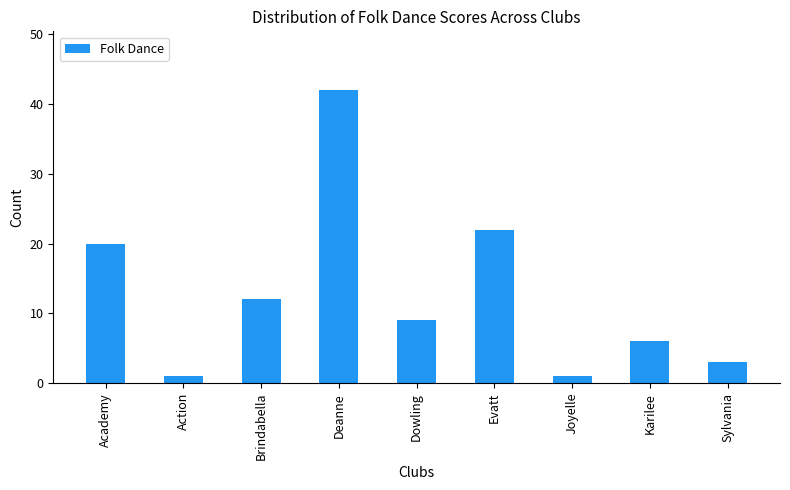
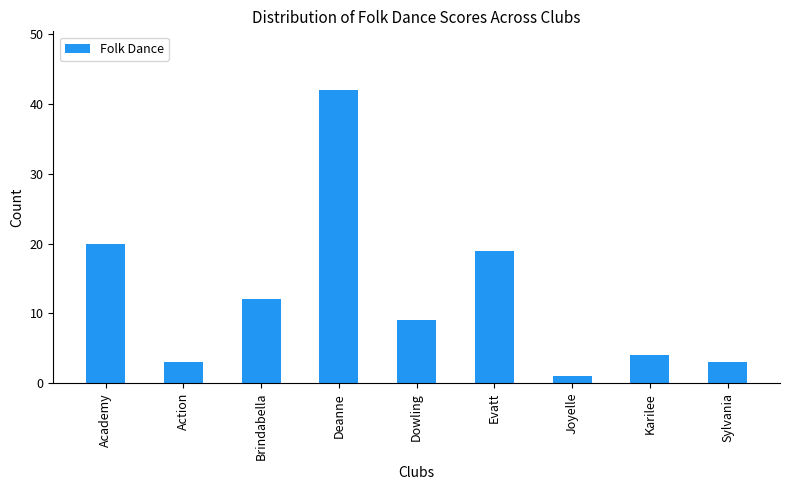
  {
    "Academy": 20,
-   "Action": 1,
+   "Action": 3,
    "Brindabella": 12,
    "Deanne": 42,
    "Dowling": 9,
-   "Evatt": 22,
+   "Evatt": 19,
    "Joyelle": 1,
-   "Karilee": 6,
+   "Karilee": 4,
    "Sylvania": 3
  }
